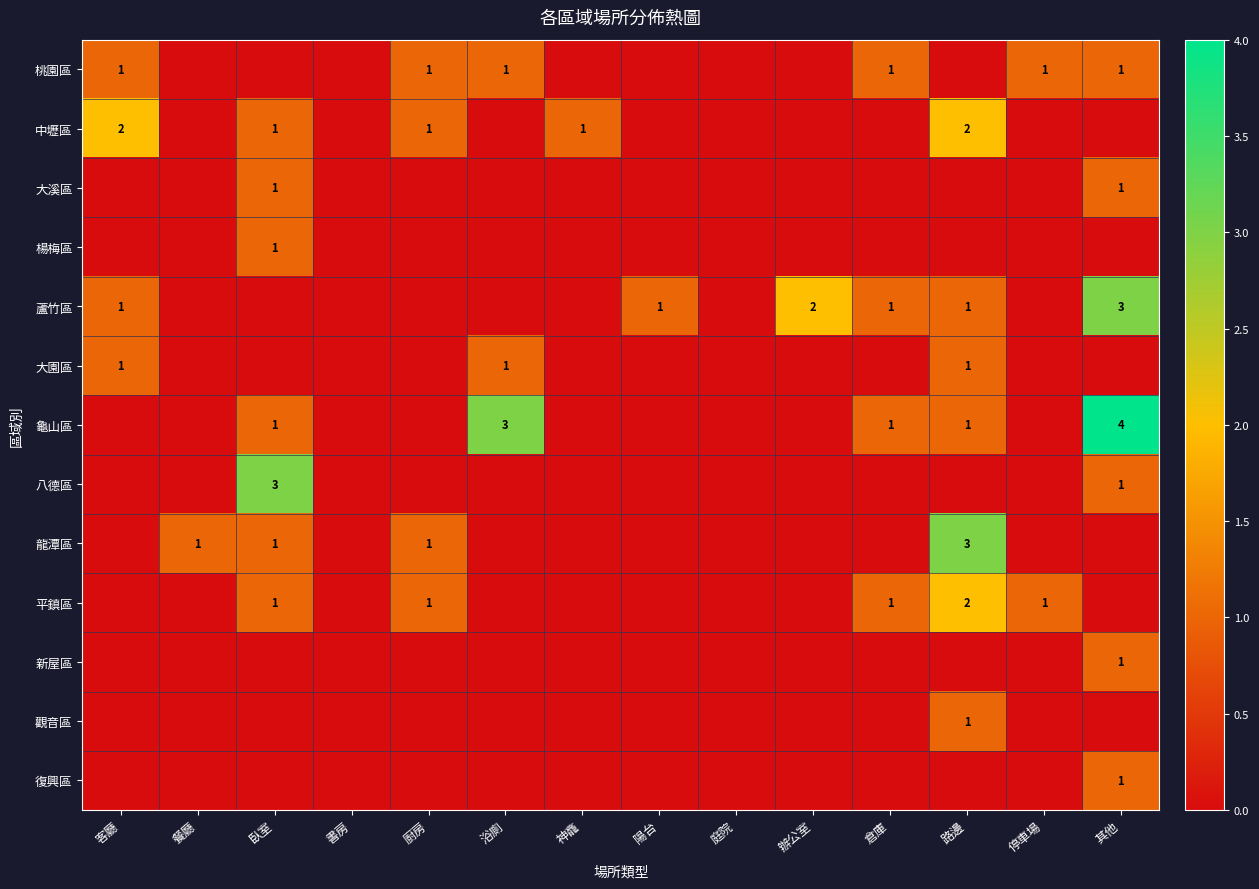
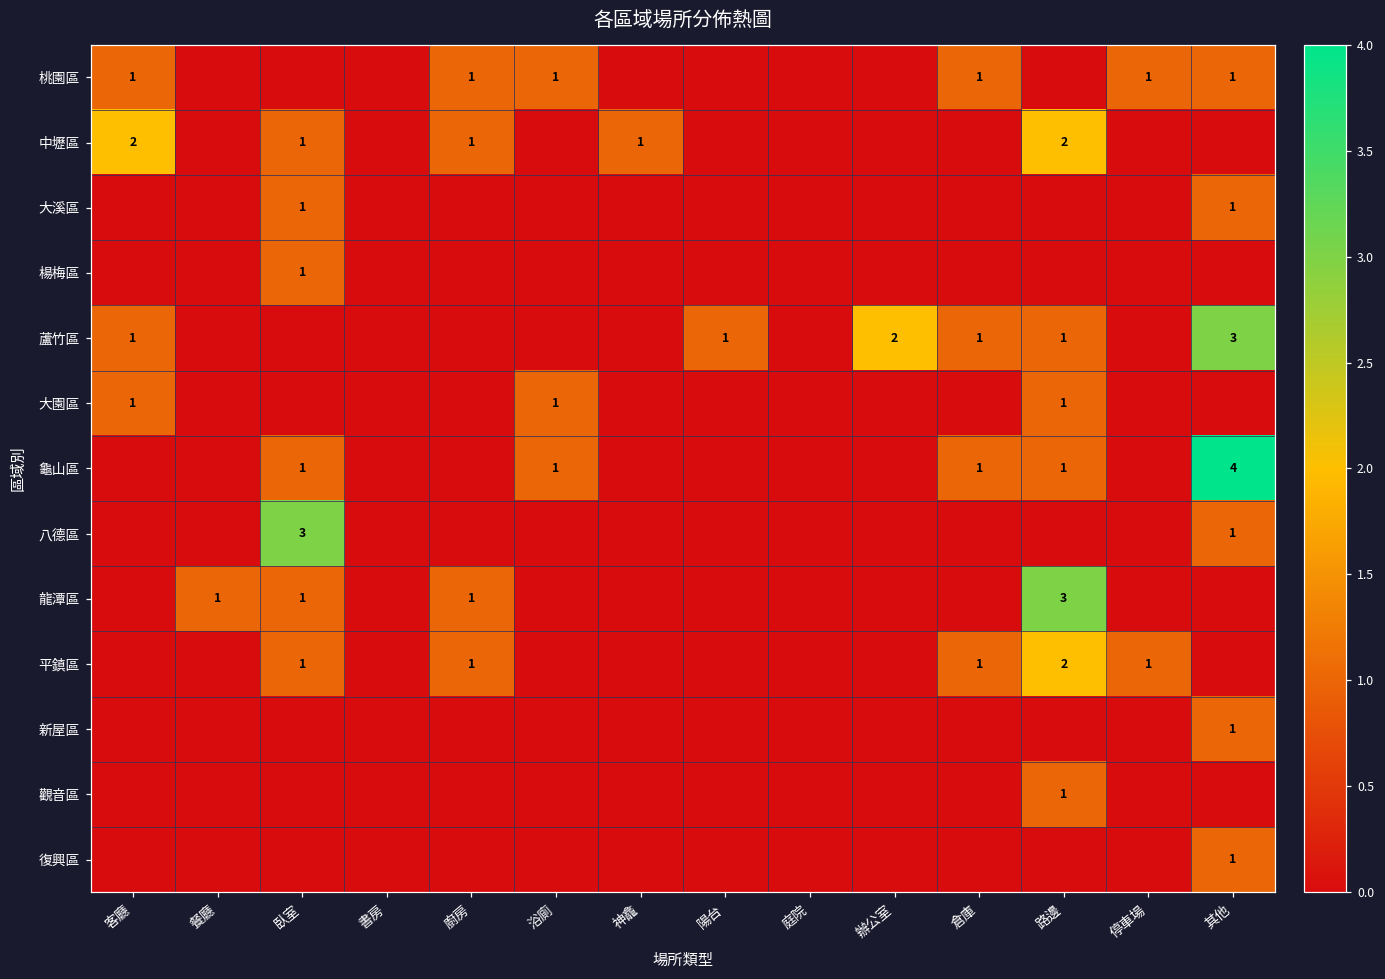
  {
    "桃園區": {
      "客廳": 1,
      "廚房": 1,
      "浴廁": 1,
      "倉庫": 1,
      "停車場": 1,
      "其他": 1
    },
    "中壢區": {
      "客廳": 2,
      "臥室": 1,
      "廚房": 1,
      "神龕": 1,
      "路邊": 2
    },
    "大溪區": {
      "臥室": 1,
      "其他": 1
    },
    "楊梅區": {
      "臥室": 1
    },
    "蘆竹區": {
      "客廳": 1,
      "陽台": 1,
      "辦公室": 2,
      "倉庫": 1,
      "路邊": 1,
      "其他": 3
    },
    "大園區": {
      "客廳": 1,
      "浴廁": 1,
      "路邊": 1
    },
    "龜山區": {
      "臥室": 1,
-     "浴廁": 3,
+     "浴廁": 1,
      "倉庫": 1,
      "路邊": 1,
      "其他": 4
    },
    "八德區": {
      "臥室": 3,
      "其他": 1
    },
    "龍潭區": {
      "餐廳": 1,
      "臥室": 1,
      "廚房": 1,
      "路邊": 3
    },
    "平鎮區": {
      "臥室": 1,
      "廚房": 1,
      "倉庫": 1,
      "路邊": 2,
      "停車場": 1
    },
    "新屋區": {
      "其他": 1
    },
    "觀音區": {
      "路邊": 1
    },
    "復興區": {
      "其他": 1
    }
  }
